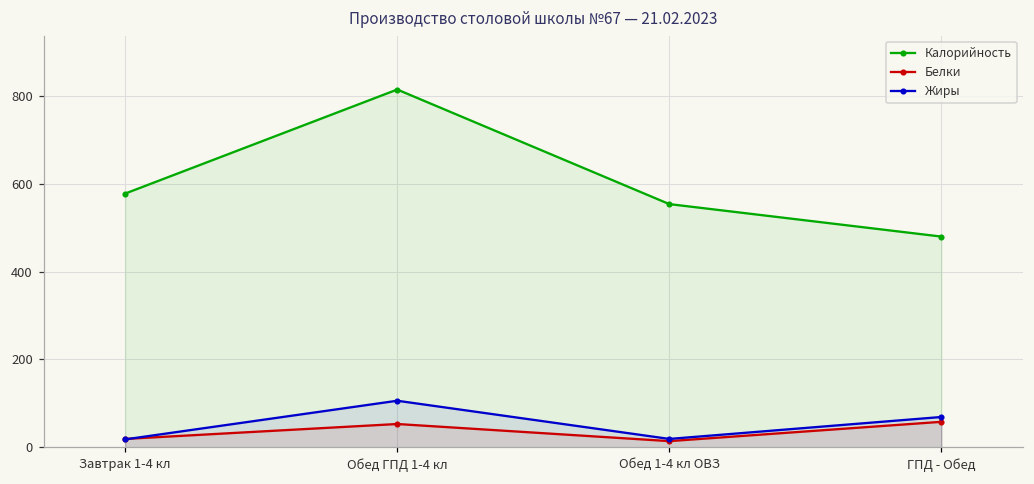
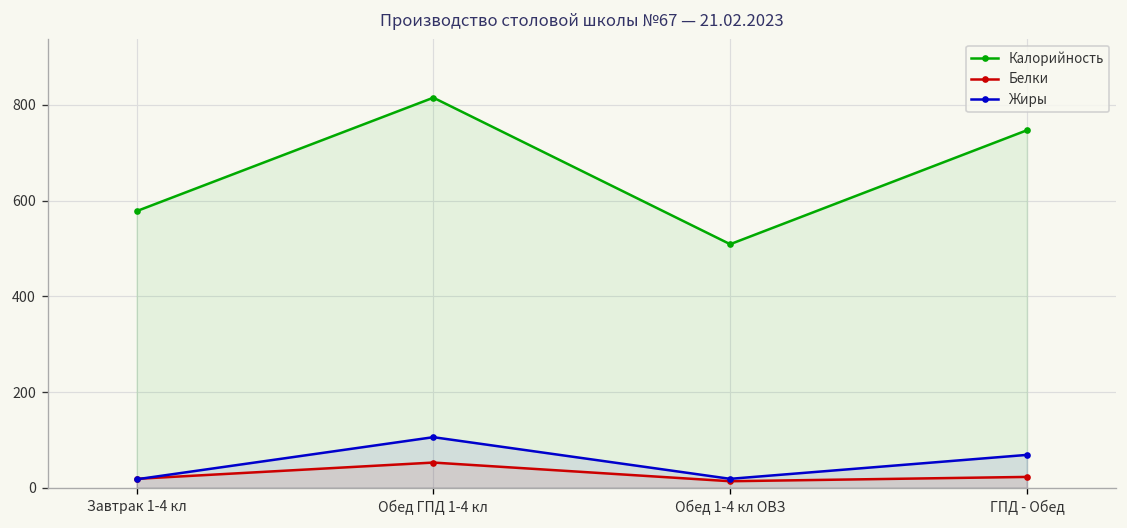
  {
    "Калорийность": {
      "Завтрак 1-4 кл": 580,
      "Обед ГПД 1-4 кл": 820,
-     "Обед 1-4 кл ОВЗ": 550,
-     "ГПД - Обед": 480
+     "Обед 1-4 кл ОВЗ": 510,
+     "ГПД - Обед": 750
    },
    "Белки": {
      "Обед ГПД 1-4 кл": 50,
-     "ГПД - Обед": 60
+     "ГПД - Обед": 20
    },
    "Жиры": {
      "Обед ГПД 1-4 кл": 110,
      "ГПД - Обед": 70
    }
  }
